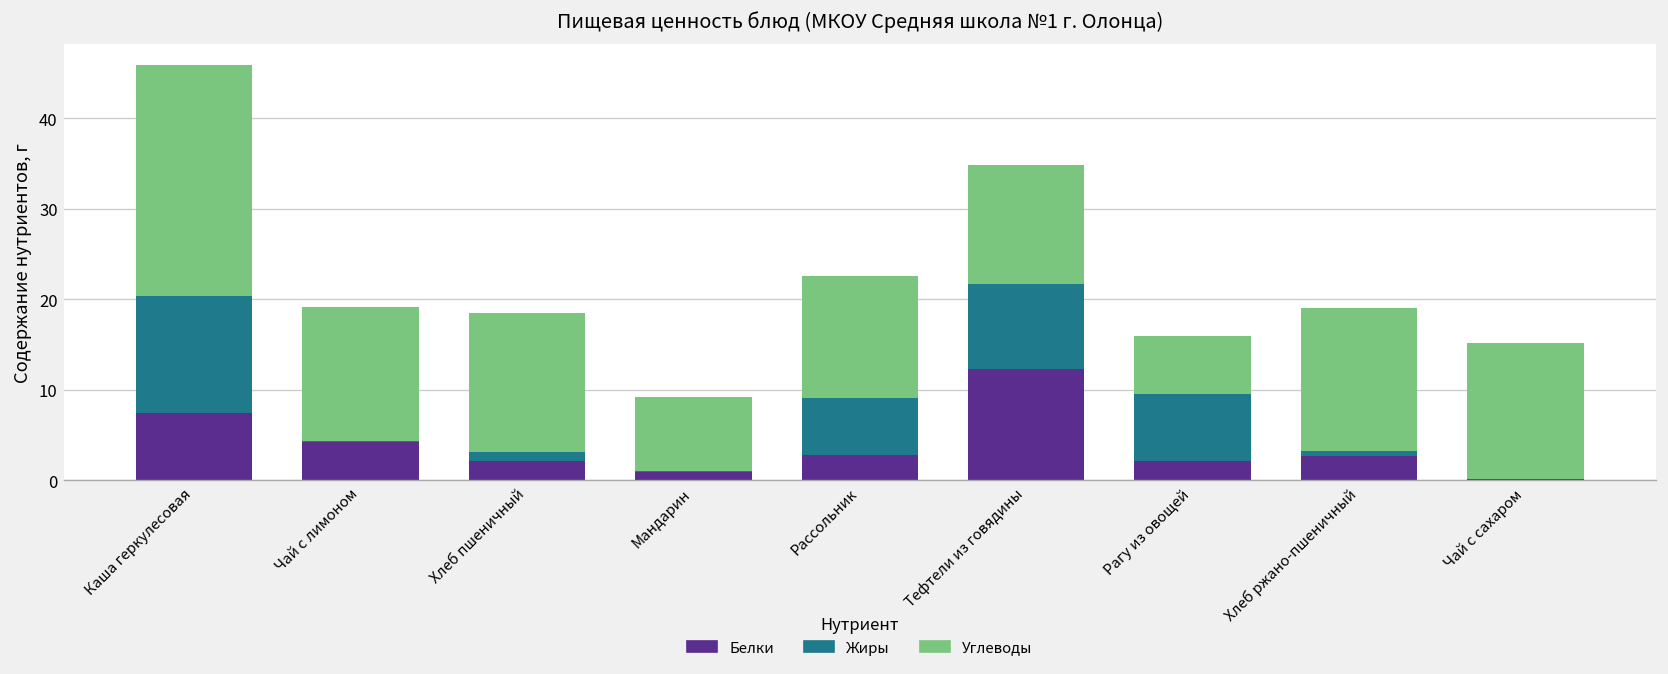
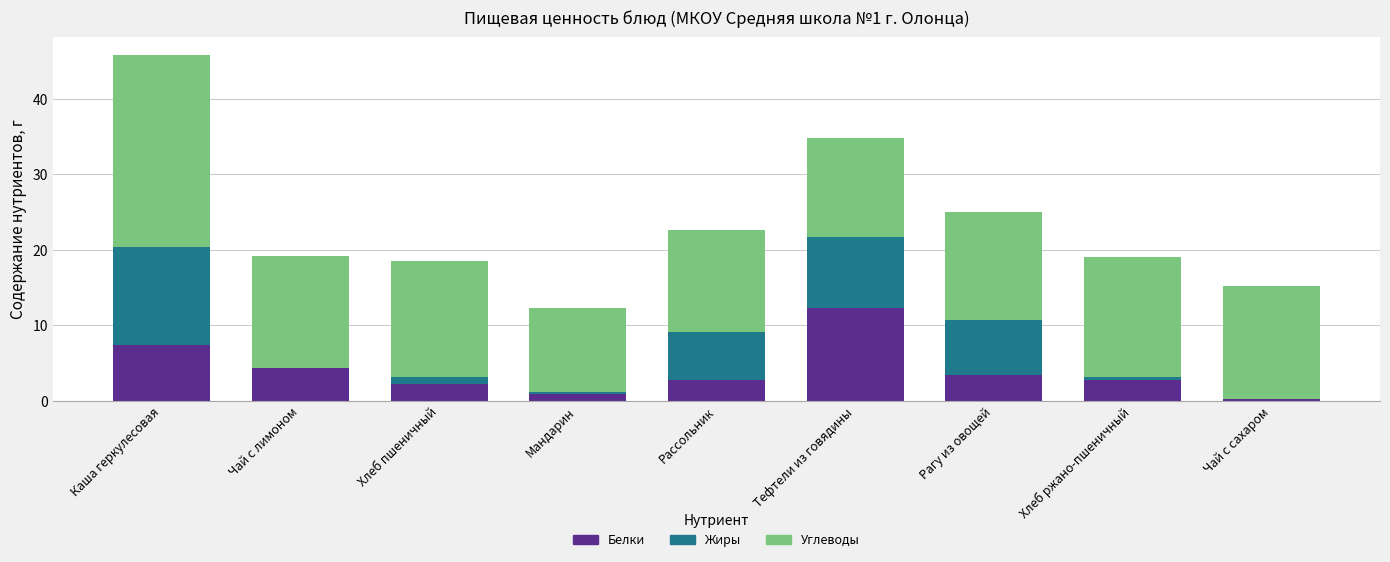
  {
    "Белки": {
      "Каша геркулесовая": 7,
      "Чай с лимоном": 4,
      "Хлеб пшеничный": 2,
      "Мандарин": 1,
      "Рассольник": 3,
      "Тефтели из говядины": 12,
-     "Рагу из овощей": 2,
+     "Рагу из овощей": 3,
      "Хлеб ржано-пшеничный": 3
    },
    "Жиры": {
      "Каша геркулесовая": 13,
      "Хлеб пшеничный": 1,
      "Рассольник": 6,
      "Тефтели из говядины": 9,
      "Рагу из овощей": 7,
      "Хлеб ржано-пшеничный": 1,
      "Чай с сахаром": 0
    },
    "Углеводы": {
      "Каша геркулесовая": 26,
      "Чай с лимоном": 15,
      "Хлеб пшеничный": 15,
-     "Мандарин": 8,
+     "Мандарин": 11,
      "Рассольник": 14,
      "Тефтели из говядины": 13,
-     "Рагу из овощей": 7,
+     "Рагу из овощей": 14,
      "Хлеб ржано-пшеничный": 16,
      "Чай с сахаром": 15
    }
  }
